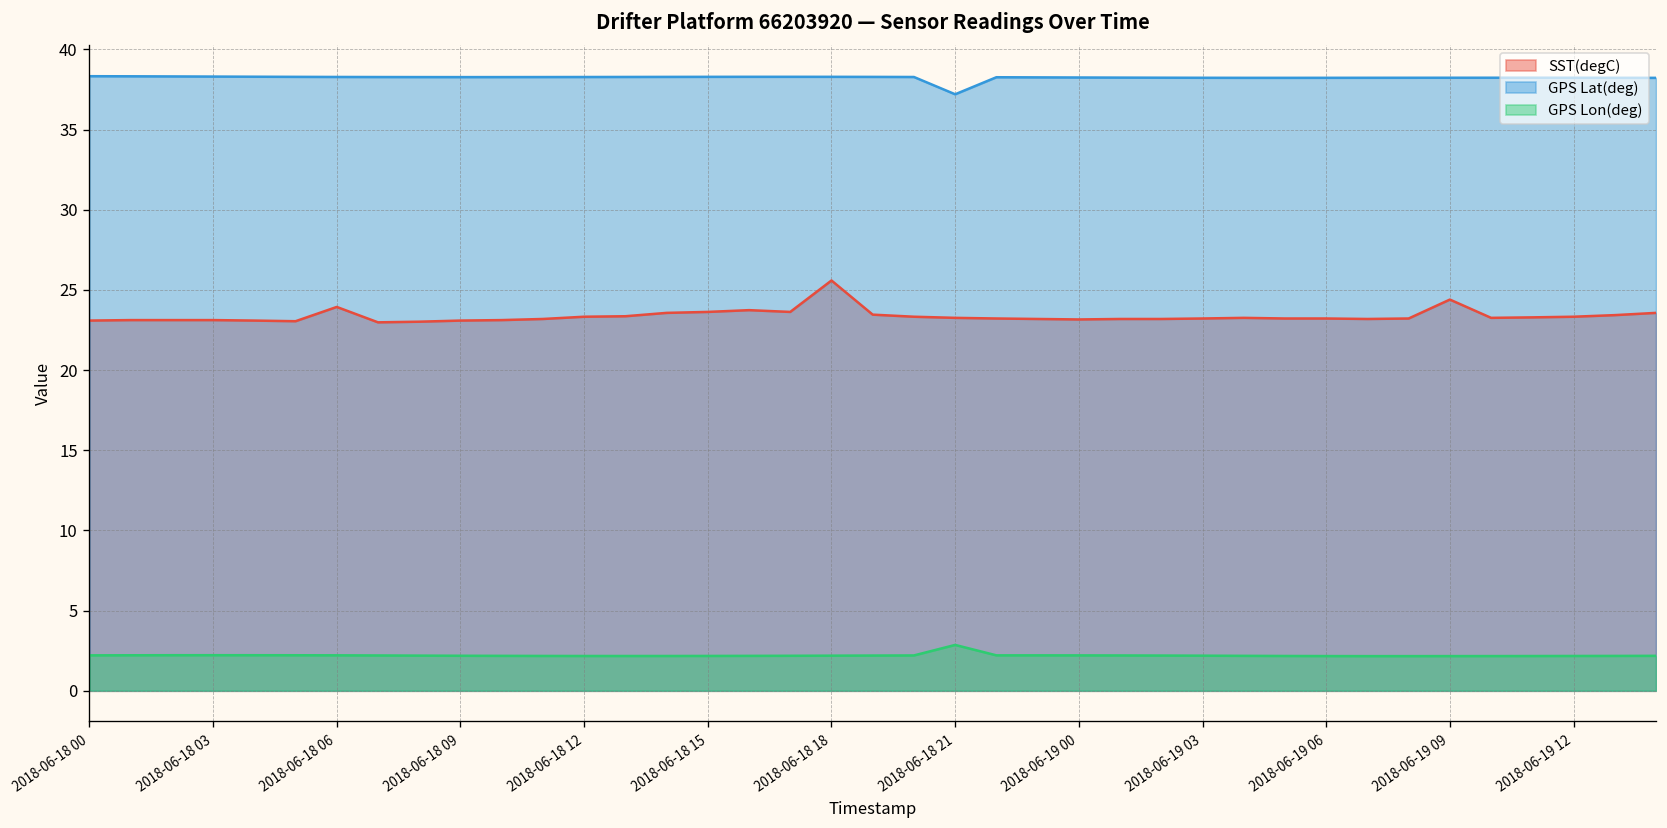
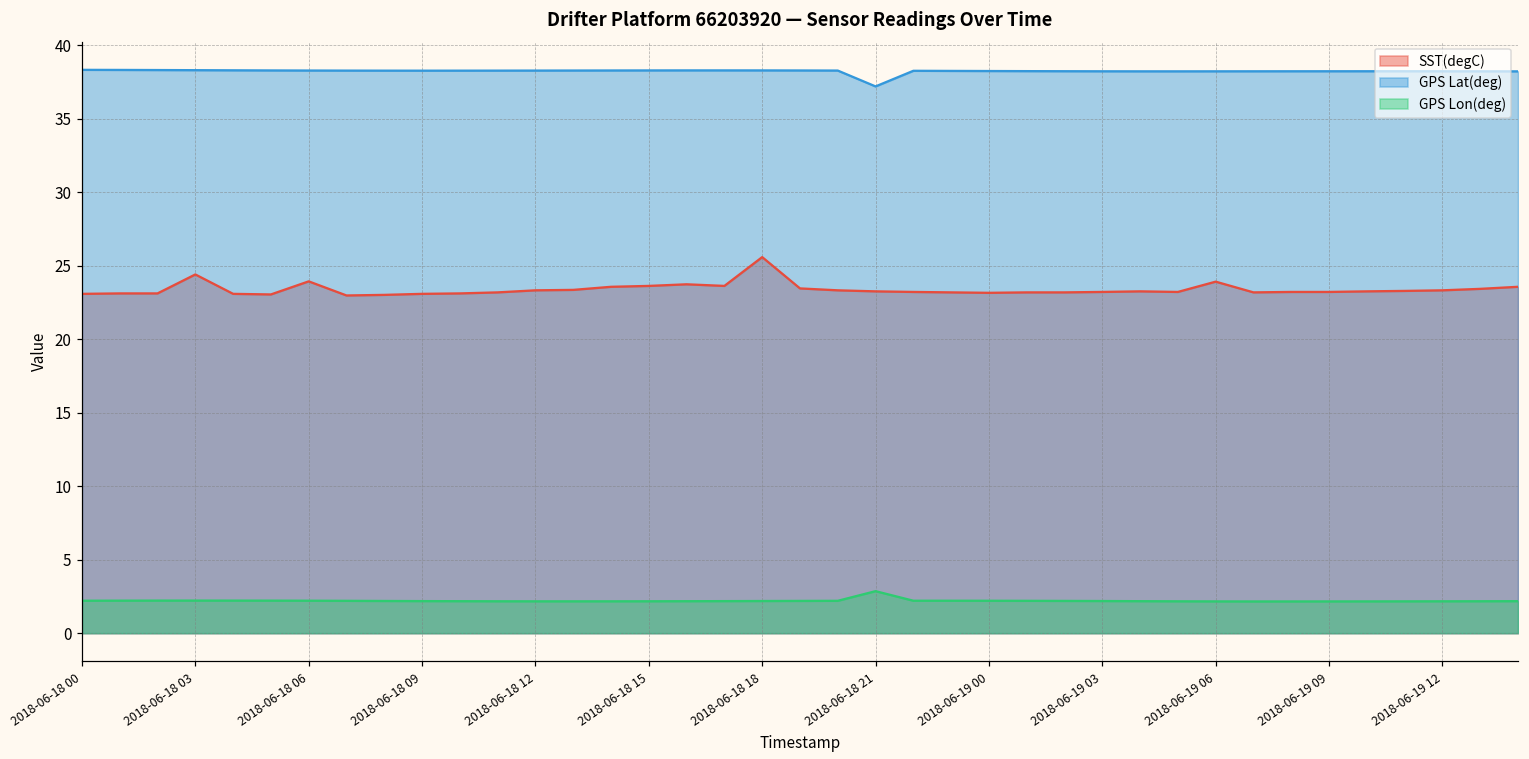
  {
    "SST(degC)": {
      "2018-06-18 00": 23.1,
-     "2018-06-18 03": 23.1,
+     "2018-06-18 03": 24.4,
      "2018-06-18 06": 23.9,
      "2018-06-18 09": 23.1,
      "2018-06-18 12": 23.3,
      "2018-06-18 15": 23.6,
      "2018-06-18 18": 25.6,
      "2018-06-18 21": 23.3,
      "2018-06-19 00": 23.2,
      "2018-06-19 03": 23.2,
-     "2018-06-19 06": 23.2,
-     "2018-06-19 09": 24.4,
+     "2018-06-19 06": 23.9,
+     "2018-06-19 09": 23.2,
      "2018-06-19 12": 23.3
    },
    "GPS Lat(deg)": {
      "2018-06-18 00": 38.3,
      "2018-06-18 03": 38.3,
      "2018-06-18 06": 38.3,
      "2018-06-18 09": 38.3,
      "2018-06-18 12": 38.3,
      "2018-06-18 15": 38.3,
      "2018-06-18 18": 38.3,
      "2018-06-18 21": 37.2,
      "2018-06-19 00": 38.3,
      "2018-06-19 03": 38.2,
      "2018-06-19 06": 38.2,
      "2018-06-19 09": 38.2
    },
    "GPS Lon(deg)": {
      "2018-06-18 00": 2.2,
      "2018-06-18 03": 2.2,
      "2018-06-18 06": 2.2,
      "2018-06-18 09": 2.2,
      "2018-06-18 12": 2.2,
      "2018-06-18 15": 2.2,
      "2018-06-18 18": 2.2,
      "2018-06-18 21": 2.9,
      "2018-06-19 00": 2.2,
      "2018-06-19 03": 2.2,
      "2018-06-19 06": 2.2,
      "2018-06-19 09": 2.2,
      "2018-06-19 12": 2.2
    }
  }
